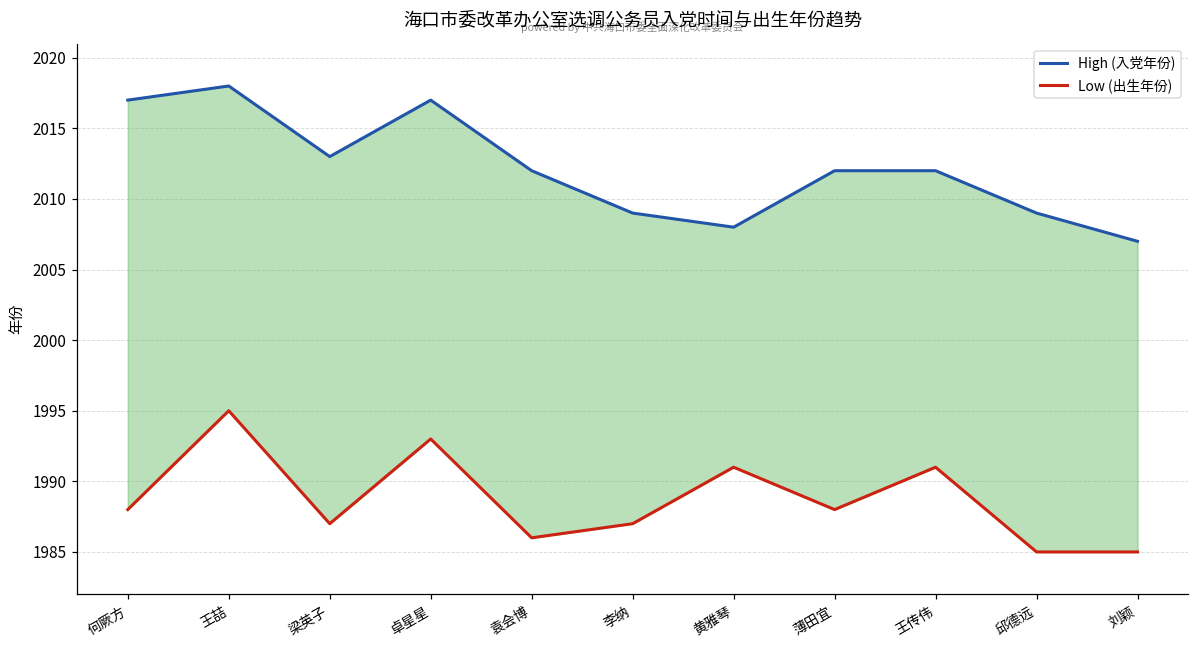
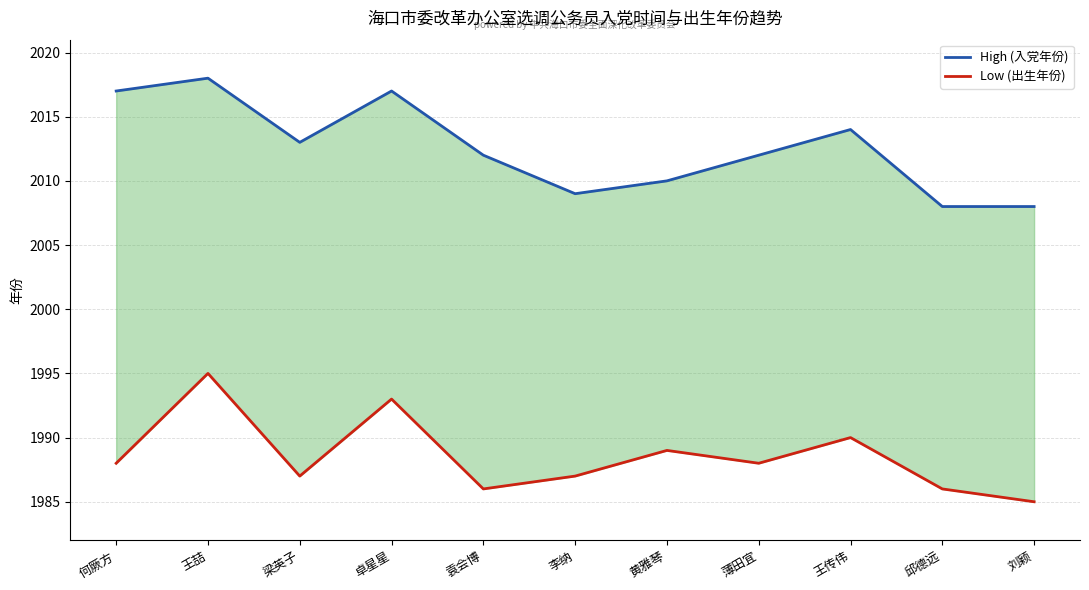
  {
    "High (入党年份)": {
      "何厥方": 2017,
      "王喆": 2018,
      "梁英子": 2013,
      "卓星星": 2017,
      "袁会博": 2012,
      "李纳": 2009,
-     "黄雅琴": 2008,
+     "黄雅琴": 2010,
      "薄田宜": 2012,
-     "王传伟": 2012,
-     "邱德远": 2009,
-     "刘颖": 2007
+     "王传伟": 2014,
+     "邱德远": 2008,
+     "刘颖": 2008
    },
    "Low (出生年份)": {
      "何厥方": 1988,
      "王喆": 1995,
      "梁英子": 1987,
      "卓星星": 1993,
      "袁会博": 1986,
      "李纳": 1987,
-     "黄雅琴": 1991,
+     "黄雅琴": 1989,
      "薄田宜": 1988,
-     "王传伟": 1991,
-     "邱德远": 1985,
+     "王传伟": 1990,
+     "邱德远": 1986,
      "刘颖": 1985
    }
  }
